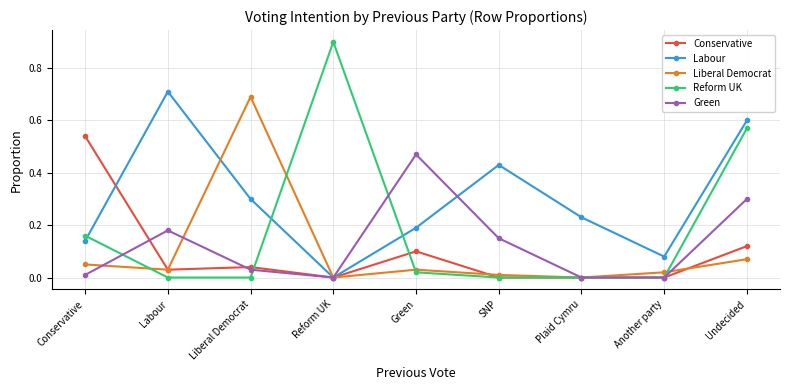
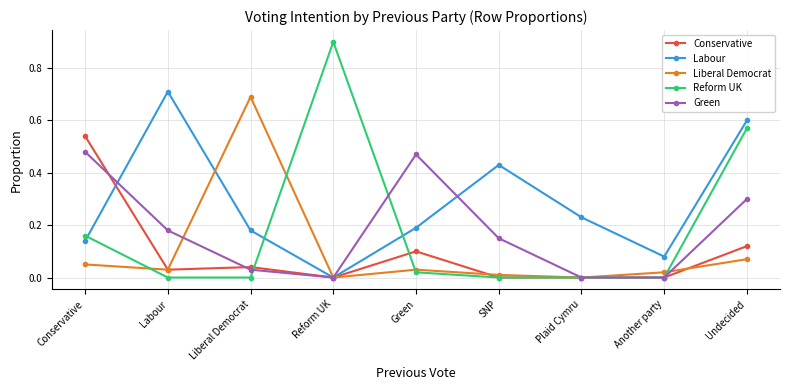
  {
    "Labour": {
      "Conservative": 0.14,
      "Labour": 0.71,
-     "Liberal Democrat": 0.30,
+     "Liberal Democrat": 0.18,
      "Green": 0.19,
      "SNP": 0.43,
      "Plaid Cymru": 0.23,
      "Another party": 0.08,
      "Undecided": 0.60
    },
    "Reform UK": {
      "Conservative": 0.16,
      "Labour": 0.00,
      "Liberal Democrat": 0.00,
      "Reform UK": 0.90,
      "Green": 0.02,
      "Undecided": 0.57
    },
    "Green": {
-     "Conservative": 0.01,
+     "Conservative": 0.48,
      "Labour": 0.18,
      "Liberal Democrat": 0.03,
      "Green": 0.47,
      "SNP": 0.15,
      "Undecided": 0.30
    }
  }
